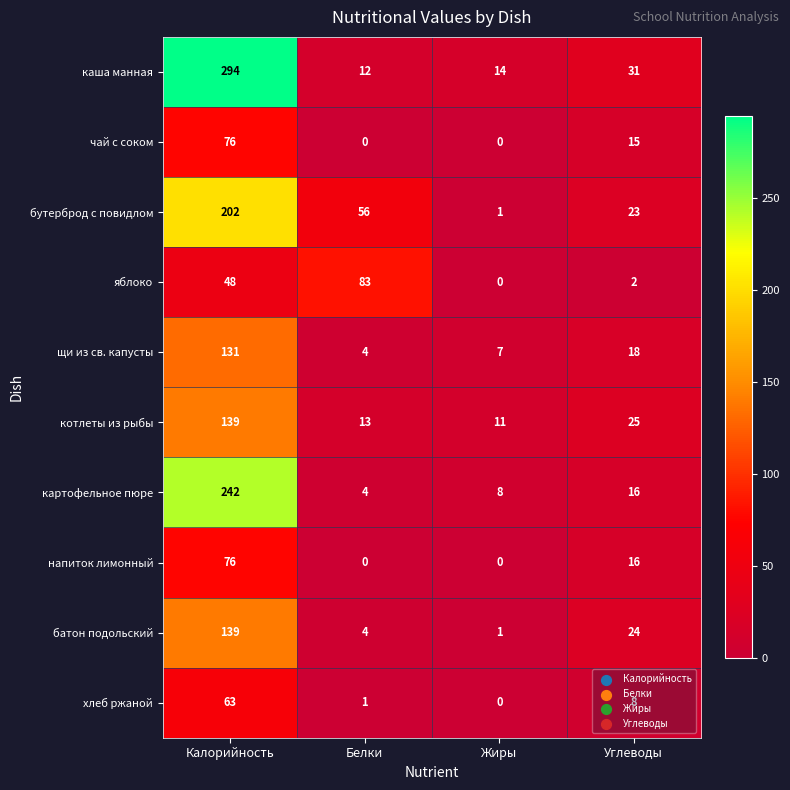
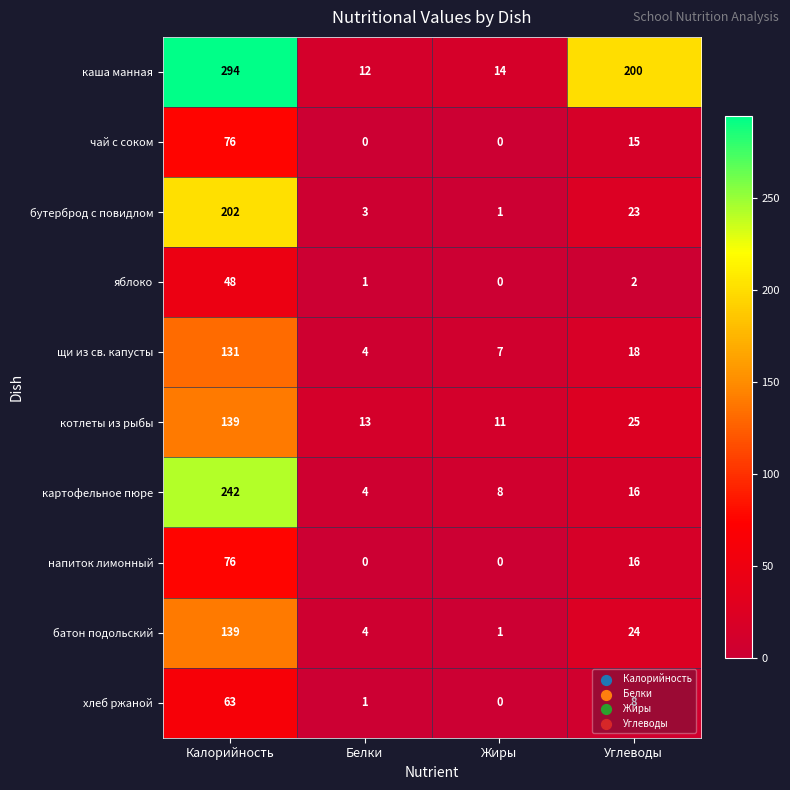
  {
    "каша манная": {
      "Калорийность": 294,
      "Белки": 12,
      "Жиры": 14,
-     "Углеводы": 31
+     "Углеводы": 200
    },
    "чай с соком": {
      "Калорийность": 76,
      "Белки": 0,
      "Жиры": 0,
      "Углеводы": 15
    },
    "бутерброд с повидлом": {
      "Калорийность": 202,
-     "Белки": 56,
+     "Белки": 3,
      "Жиры": 1,
      "Углеводы": 23
    },
    "яблоко": {
      "Калорийность": 48,
-     "Белки": 83,
+     "Белки": 1,
      "Жиры": 0,
      "Углеводы": 2
    },
    "щи из св. капусты": {
      "Калорийность": 131,
      "Белки": 4,
      "Жиры": 7,
      "Углеводы": 18
    },
    "котлеты из рыбы": {
      "Калорийность": 139,
      "Белки": 13,
      "Жиры": 11,
      "Углеводы": 25
    },
    "картофельное пюре": {
      "Калорийность": 242,
      "Белки": 4,
      "Жиры": 8,
      "Углеводы": 16
    },
    "напиток лимонный": {
      "Калорийность": 76,
      "Белки": 0,
      "Жиры": 0,
      "Углеводы": 16
    },
    "батон подольский": {
      "Калорийность": 139,
      "Белки": 4,
      "Жиры": 1,
      "Углеводы": 24
    },
    "хлеб ржаной": {
      "Калорийность": 63,
      "Белки": 1,
      "Жиры": 0
    }
  }
